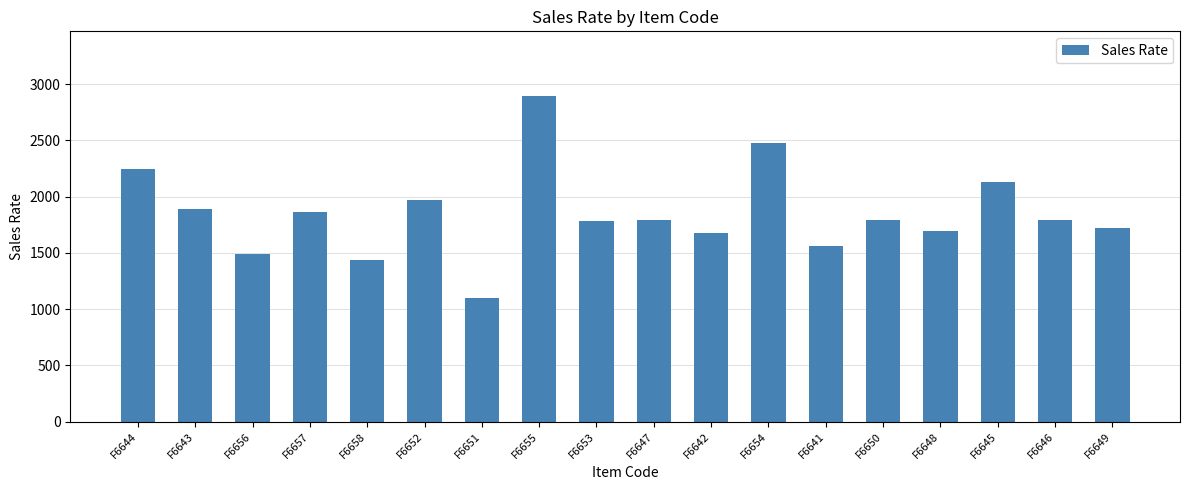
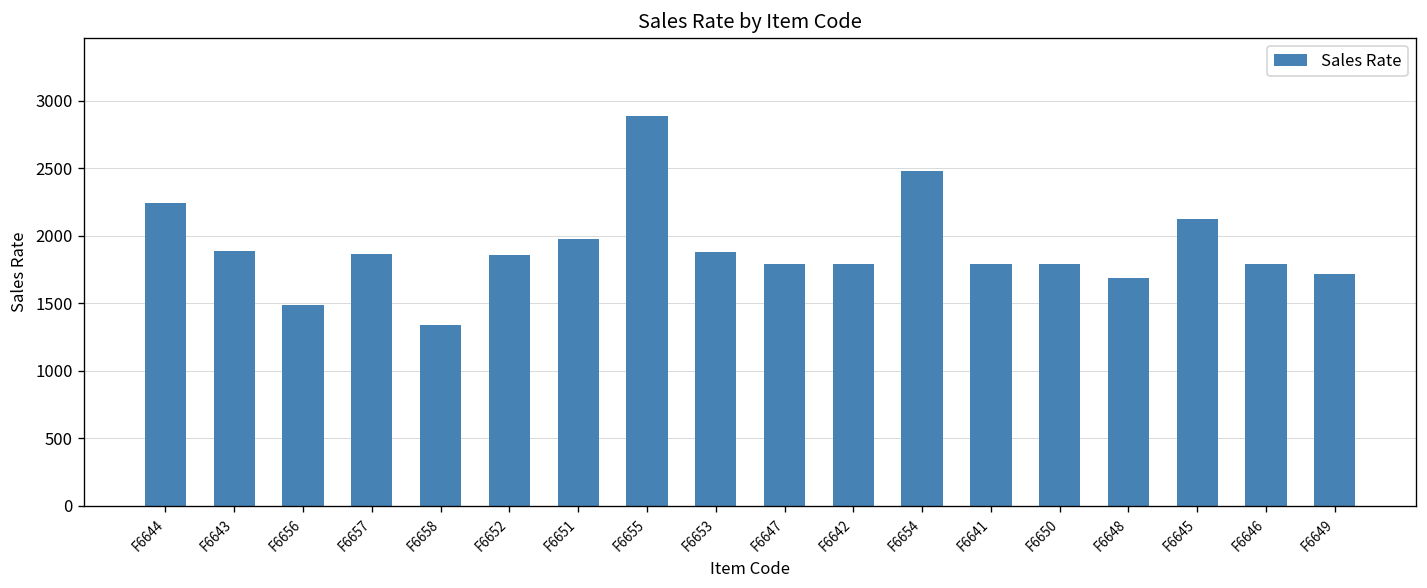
  {
    "F6644": 2240,
    "F6643": 1890,
    "F6656": 1490,
    "F6657": 1860,
-   "F6658": 1440,
-   "F6652": 1970,
-   "F6651": 1100,
+   "F6658": 1340,
+   "F6652": 1860,
+   "F6651": 1980,
    "F6655": 2890,
-   "F6653": 1780,
+   "F6653": 1880,
    "F6647": 1790,
-   "F6642": 1680,
+   "F6642": 1790,
    "F6654": 2480,
-   "F6641": 1560,
+   "F6641": 1790,
    "F6650": 1790,
    "F6648": 1690,
    "F6645": 2130,
    "F6646": 1790,
    "F6649": 1720
  }
